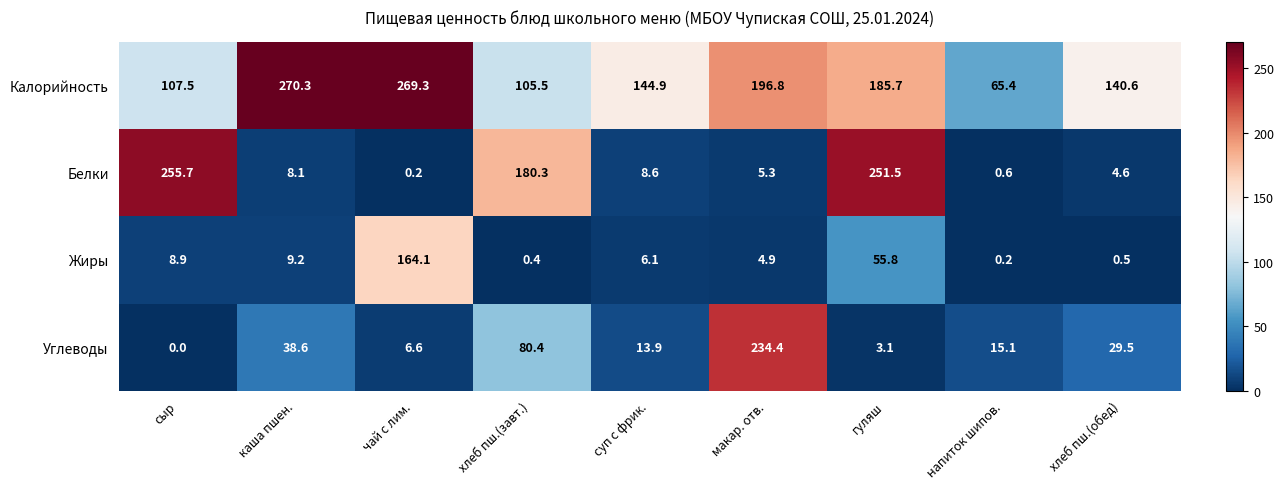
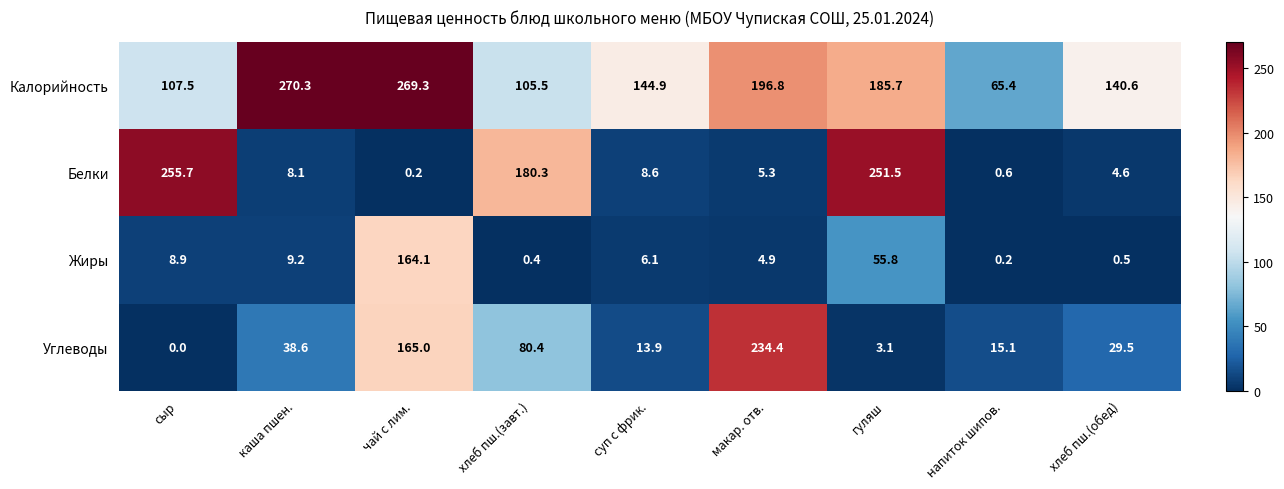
  {
    "Калорийность": {
      "сыр": 107.5,
      "каша пшен.": 270.3,
      "чай с лим.": 269.3,
      "хлеб пш.(завт.)": 105.5,
      "суп с фрик.": 144.9,
      "макар. отв.": 196.8,
      "гуляш": 185.7,
      "напиток шипов.": 65.4,
      "хлеб пш.(обед)": 140.6
    },
    "Белки": {
      "сыр": 255.7,
      "каша пшен.": 8.1,
      "чай с лим.": 0.2,
      "хлеб пш.(завт.)": 180.3,
      "суп с фрик.": 8.6,
      "макар. отв.": 5.3,
      "гуляш": 251.5,
      "напиток шипов.": 0.6,
      "хлеб пш.(обед)": 4.6
    },
    "Жиры": {
      "сыр": 8.9,
      "каша пшен.": 9.2,
      "чай с лим.": 164.1,
      "хлеб пш.(завт.)": 0.4,
      "суп с фрик.": 6.1,
      "макар. отв.": 4.9,
      "гуляш": 55.8,
      "напиток шипов.": 0.2,
      "хлеб пш.(обед)": 0.5
    },
    "Углеводы": {
      "сыр": 0.0,
      "каша пшен.": 38.6,
-     "чай с лим.": 6.6,
+     "чай с лим.": 165.0,
      "хлеб пш.(завт.)": 80.4,
      "суп с фрик.": 13.9,
      "макар. отв.": 234.4,
      "гуляш": 3.1,
      "напиток шипов.": 15.1,
      "хлеб пш.(обед)": 29.5
    }
  }
